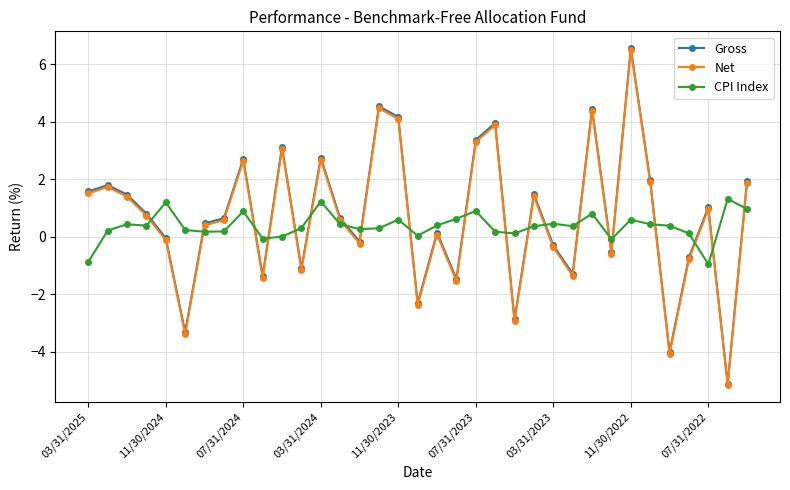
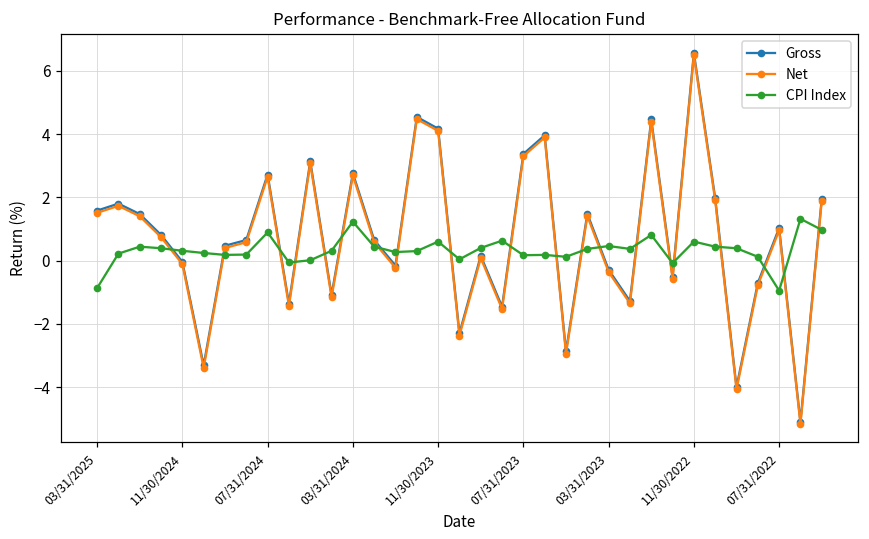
  {
    "CPI Index": {
      "03/31/2025": -0.9,
-     "11/30/2024": 1.2,
+     "11/30/2024": 0.3,
      "07/31/2024": 0.9,
      "03/31/2024": 1.2,
      "11/30/2023": 0.6,
-     "07/31/2023": 0.9,
+     "07/31/2023": 0.2,
      "03/31/2023": 0.5,
      "11/30/2022": 0.6,
      "07/31/2022": -1.0
    }
  }
